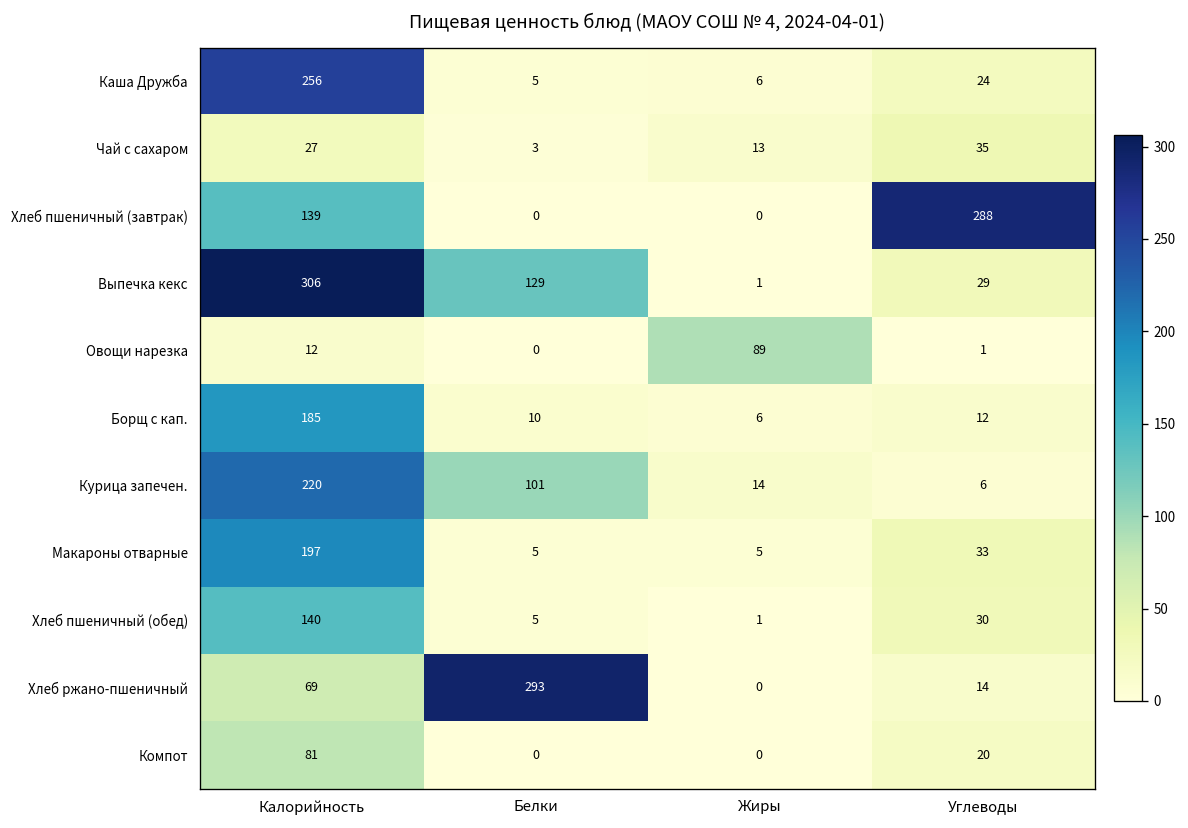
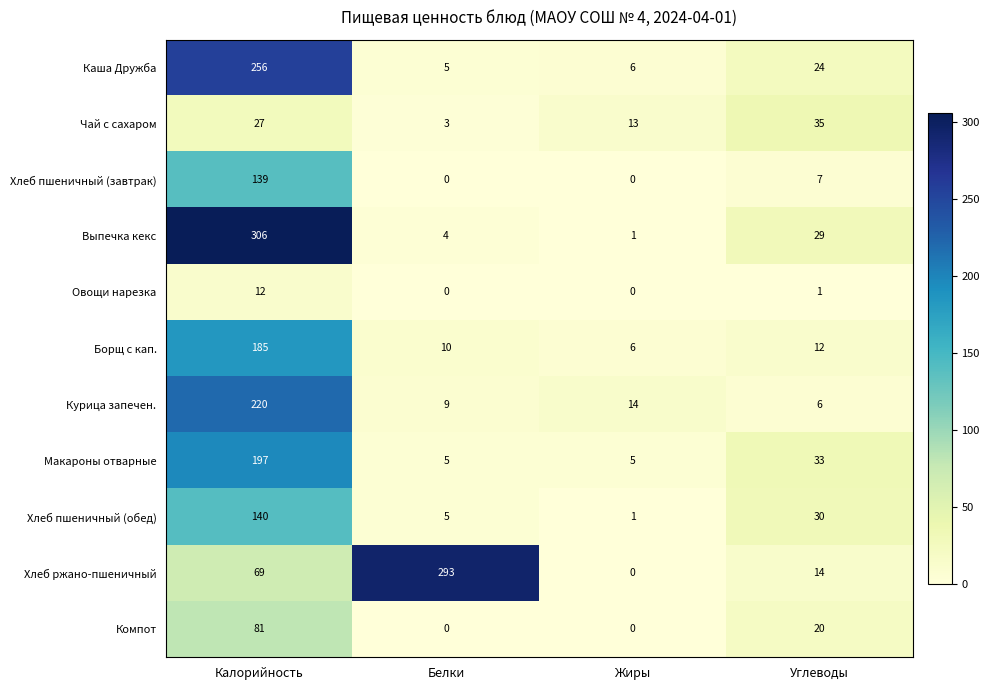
  {
    "Каша Дружба": {
      "Калорийность": 256,
      "Белки": 5,
      "Жиры": 6,
      "Углеводы": 24
    },
    "Чай с сахаром": {
      "Калорийность": 27,
      "Белки": 3,
      "Жиры": 13,
      "Углеводы": 35
    },
    "Хлеб пшеничный (завтрак)": {
      "Калорийность": 139,
      "Белки": 0,
      "Жиры": 0,
-     "Углеводы": 288
+     "Углеводы": 7
    },
    "Выпечка кекс": {
      "Калорийность": 306,
-     "Белки": 129,
+     "Белки": 4,
      "Жиры": 1,
      "Углеводы": 29
    },
    "Овощи нарезка": {
      "Калорийность": 12,
      "Белки": 0,
-     "Жиры": 89,
+     "Жиры": 0,
      "Углеводы": 1
    },
    "Борщ с кап.": {
      "Калорийность": 185,
      "Белки": 10,
      "Жиры": 6,
      "Углеводы": 12
    },
    "Курица запечен.": {
      "Калорийность": 220,
-     "Белки": 101,
+     "Белки": 9,
      "Жиры": 14,
      "Углеводы": 6
    },
    "Макароны отварные": {
      "Калорийность": 197,
      "Белки": 5,
      "Жиры": 5,
      "Углеводы": 33
    },
    "Хлеб пшеничный (обед)": {
      "Калорийность": 140,
      "Белки": 5,
      "Жиры": 1,
      "Углеводы": 30
    },
    "Хлеб ржано-пшеничный": {
      "Калорийность": 69,
      "Белки": 293,
      "Жиры": 0,
      "Углеводы": 14
    },
    "Компот": {
      "Калорийность": 81,
      "Белки": 0,
      "Жиры": 0,
      "Углеводы": 20
    }
  }
